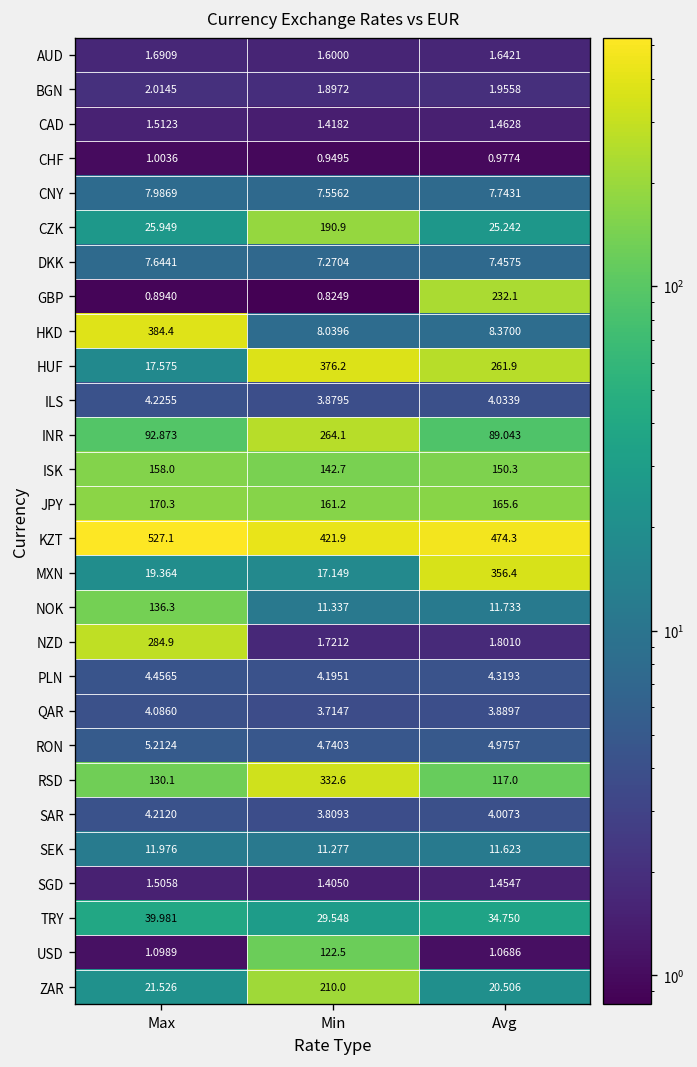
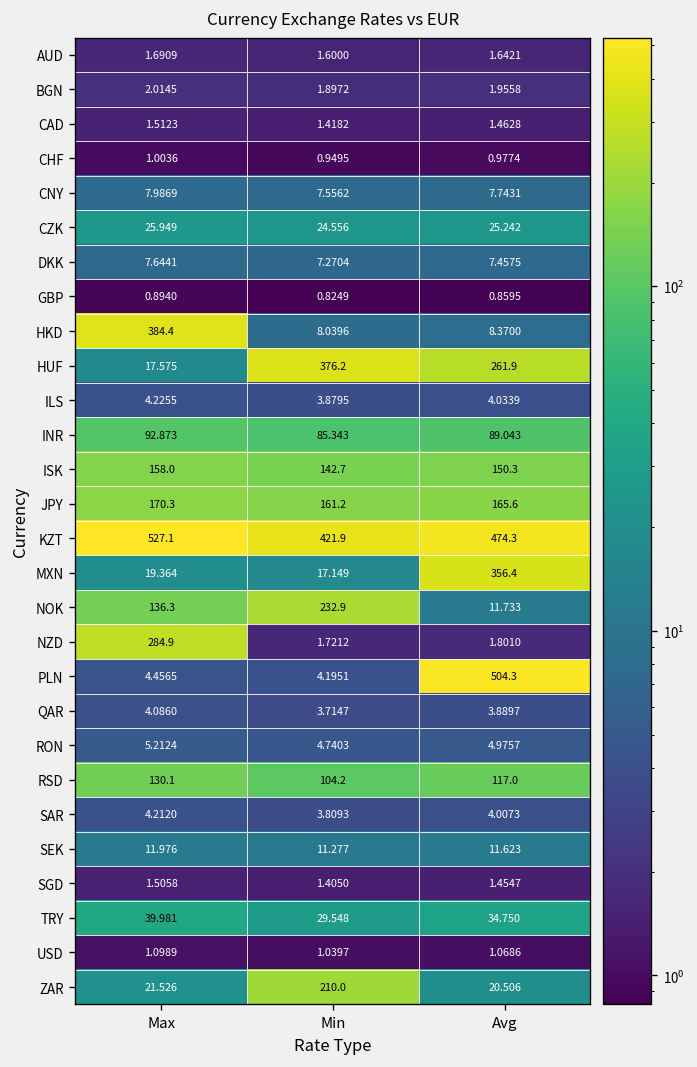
  {
    "AUD": {
      "Max": 1.6909,
      "Min": 1.6000,
      "Avg": 1.6421
    },
    "BGN": {
      "Max": 2.0145,
      "Min": 1.8972,
      "Avg": 1.9558
    },
    "CAD": {
      "Max": 1.5123,
      "Min": 1.4182,
      "Avg": 1.4628
    },
    "CHF": {
      "Max": 1.0036,
      "Min": 0.9495,
      "Avg": 0.9774
    },
    "CNY": {
      "Max": 7.9869,
      "Min": 7.5562,
      "Avg": 7.7431
    },
    "CZK": {
      "Max": 25.949,
-     "Min": 190.9,
+     "Min": 24.556,
      "Avg": 25.242
    },
    "DKK": {
      "Max": 7.6441,
      "Min": 7.2704,
      "Avg": 7.4575
    },
    "GBP": {
      "Max": 0.8940,
      "Min": 0.8249,
-     "Avg": 232.1
+     "Avg": 0.8595
    },
    "HKD": {
      "Max": 384.4,
      "Min": 8.0396,
      "Avg": 8.3700
    },
    "HUF": {
      "Max": 17.575,
      "Min": 376.2,
      "Avg": 261.9
    },
    "ILS": {
      "Max": 4.2255,
      "Min": 3.8795,
      "Avg": 4.0339
    },
    "INR": {
      "Max": 92.873,
-     "Min": 264.1,
+     "Min": 85.343,
      "Avg": 89.043
    },
    "ISK": {
      "Max": 158.0,
      "Min": 142.7,
      "Avg": 150.3
    },
    "JPY": {
      "Max": 170.3,
      "Min": 161.2,
      "Avg": 165.6
    },
    "KZT": {
      "Max": 527.1,
      "Min": 421.9,
      "Avg": 474.3
    },
    "MXN": {
      "Max": 19.364,
      "Min": 17.149,
      "Avg": 356.4
    },
    "NOK": {
      "Max": 136.3,
-     "Min": 11.337,
+     "Min": 232.9,
      "Avg": 11.733
    },
    "NZD": {
      "Max": 284.9,
      "Min": 1.7212,
      "Avg": 1.8010
    },
    "PLN": {
      "Max": 4.4565,
      "Min": 4.1951,
-     "Avg": 4.3193
+     "Avg": 504.3
    },
    "QAR": {
      "Max": 4.0860,
      "Min": 3.7147,
      "Avg": 3.8897
    },
    "RON": {
      "Max": 5.2124,
      "Min": 4.7403,
      "Avg": 4.9757
    },
    "RSD": {
      "Max": 130.1,
-     "Min": 332.6,
+     "Min": 104.2,
      "Avg": 117.0
    },
    "SAR": {
      "Max": 4.2120,
      "Min": 3.8093,
      "Avg": 4.0073
    },
    "SEK": {
      "Max": 11.976,
      "Min": 11.277,
      "Avg": 11.623
    },
    "SGD": {
      "Max": 1.5058,
      "Min": 1.4050,
      "Avg": 1.4547
    },
    "TRY": {
      "Max": 39.981,
      "Min": 29.548,
      "Avg": 34.750
    },
    "USD": {
      "Max": 1.0989,
-     "Min": 122.5,
+     "Min": 1.0397,
      "Avg": 1.0686
    },
    "ZAR": {
      "Max": 21.526,
      "Min": 210.0,
      "Avg": 20.506
    }
  }
